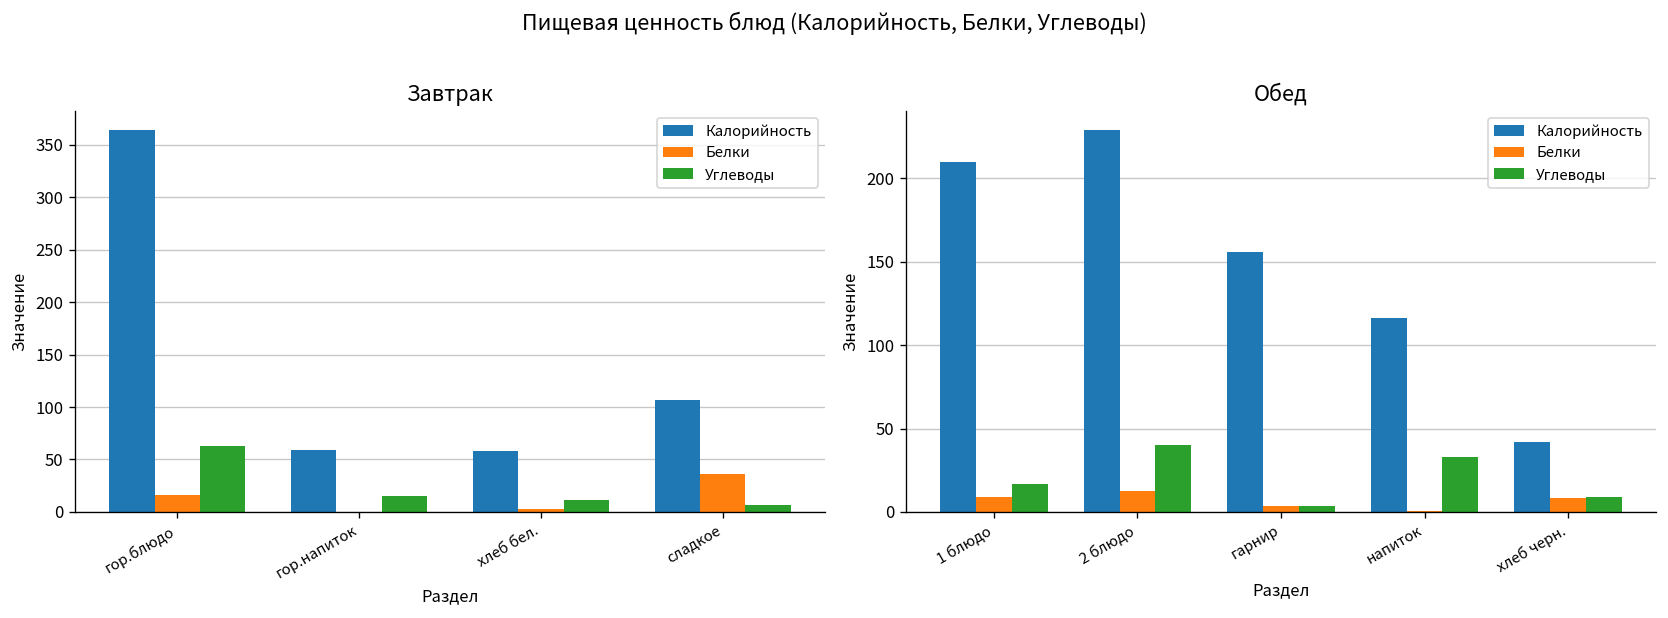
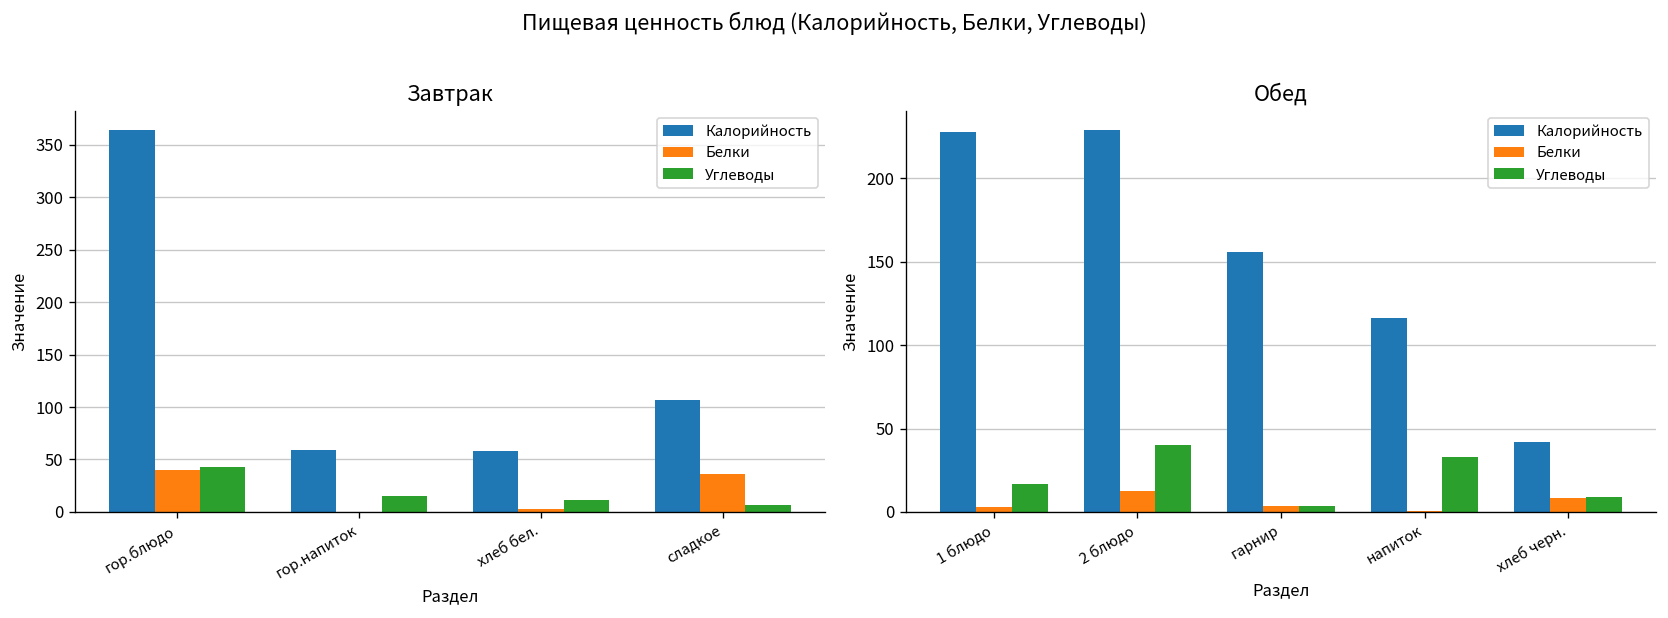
  {
    "Завтрак": {
      "Калорийность": {
        "гор.блюдо": 360,
        "гор.напиток": 60,
        "хлеб бел.": 60,
        "сладкое": 110
      },
      "Белки": {
-       "гор.блюдо": 20,
+       "гор.блюдо": 40,
        "сладкое": 40
      },
      "Углеводы": {
-       "гор.блюдо": 60,
+       "гор.блюдо": 40,
        "гор.напиток": 20,
        "хлеб бел.": 10,
        "сладкое": 10
      }
    },
    "Обед": {
      "Калорийность": {
-       "1 блюдо": 210,
+       "1 блюдо": 228,
        "2 блюдо": 229,
        "гарнир": 156,
        "напиток": 116,
        "хлеб черн.": 42
      },
      "Белки": {
-       "1 блюдо": 9,
+       "1 блюдо": 3,
        "2 блюдо": 13,
        "гарнир": 3,
        "хлеб черн.": 8
      },
      "Углеводы": {
        "1 блюдо": 17,
        "2 блюдо": 40,
        "гарнир": 4,
        "напиток": 33,
        "хлеб черн.": 9
      }
    }
  }
